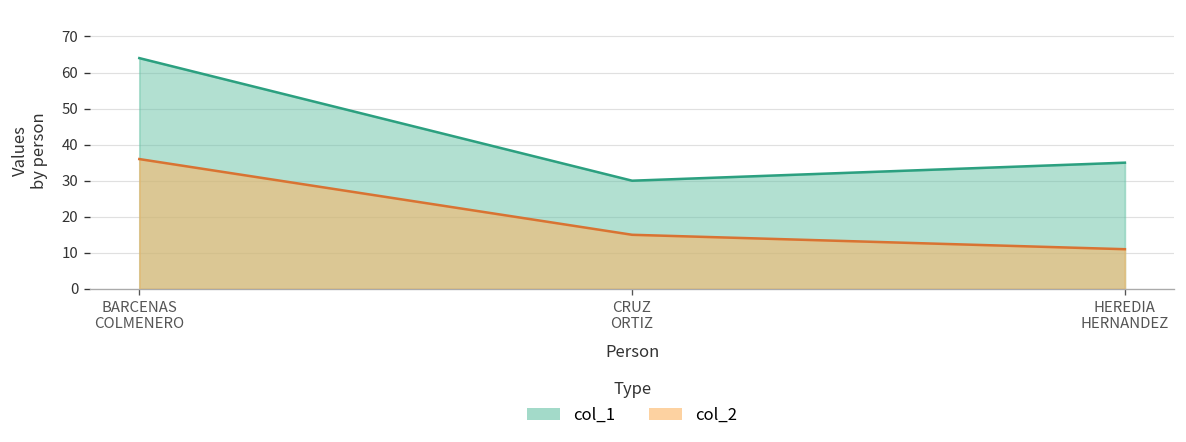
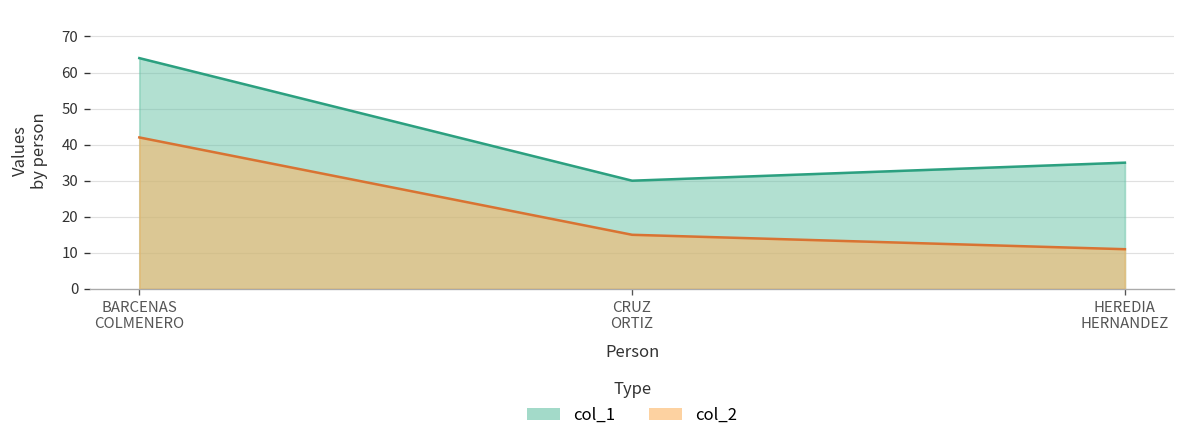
  {
    "col_1": {
      "BARCENAS COLMENERO": 64,
      "CRUZ ORTIZ": 30,
      "HEREDIA HERNANDEZ": 35
    },
    "col_2": {
-     "BARCENAS COLMENERO": 36,
+     "BARCENAS COLMENERO": 42,
      "CRUZ ORTIZ": 15,
      "HEREDIA HERNANDEZ": 11
    }
  }
